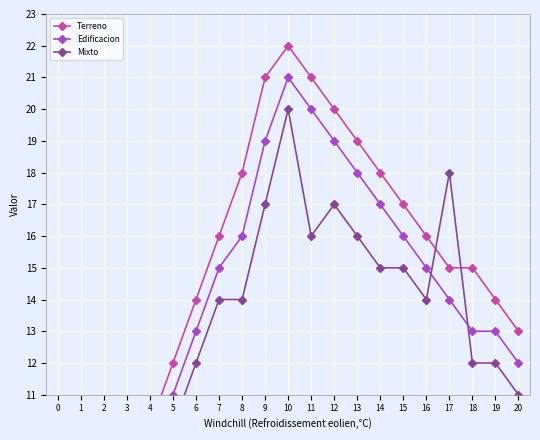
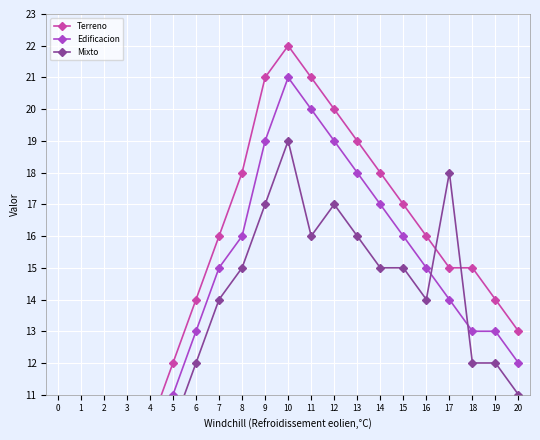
  {
    "Mixto": {
      "6": 12,
      "7": 14,
-     "8": 14,
+     "8": 15,
      "9": 17,
-     "10": 20,
+     "10": 19,
      "11": 16,
      "12": 17,
      "13": 16,
      "14": 15,
      "15": 15,
      "16": 14,
      "17": 18,
      "18": 12,
      "19": 12,
      "20": 11
    }
  }
